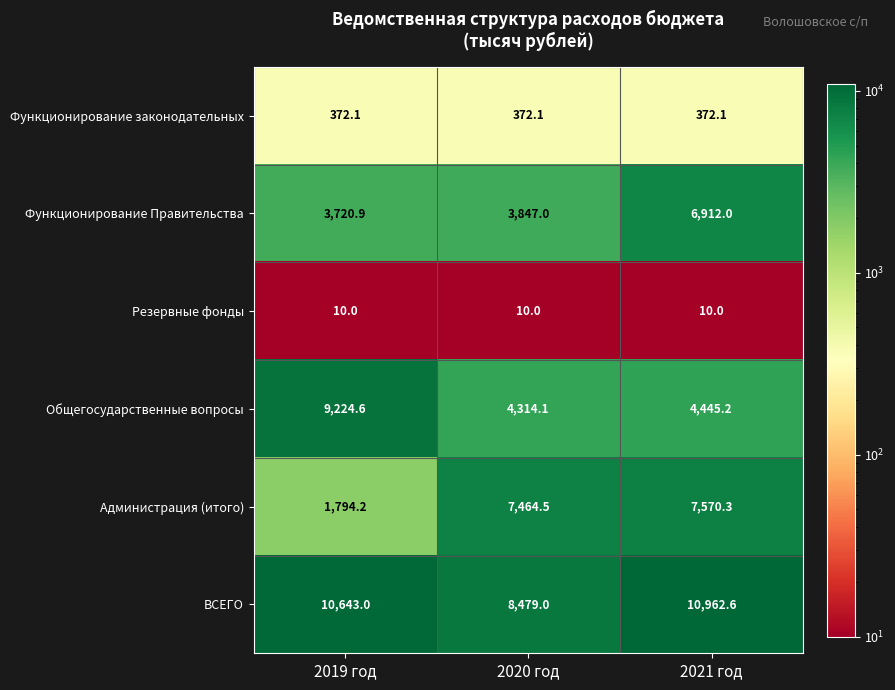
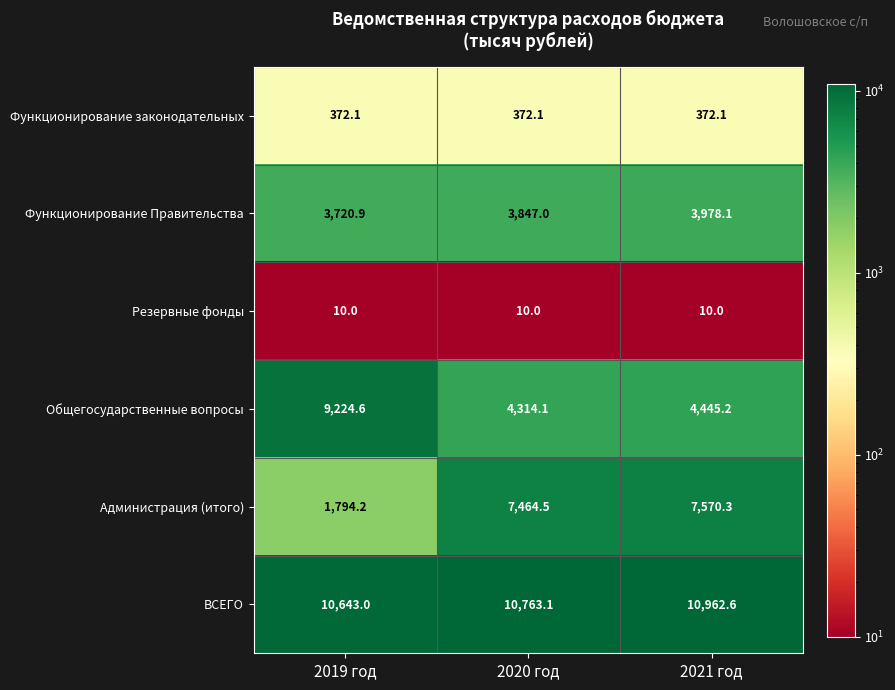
  {
    "Функционирование законодательных": {
      "2019 год": "372.1",
      "2020 год": "372.1",
      "2021 год": "372.1"
    },
    "Функционирование Правительства": {
      "2019 год": "3,720.9",
      "2020 год": "3,847.0",
-     "2021 год": "6,912.0"
+     "2021 год": "3,978.1"
    },
    "Резервные фонды": {
      "2019 год": "10.0",
      "2020 год": "10.0",
      "2021 год": "10.0"
    },
    "Общегосударственные вопросы": {
      "2019 год": "9,224.6",
      "2020 год": "4,314.1",
      "2021 год": "4,445.2"
    },
    "Администрация (итого)": {
      "2019 год": "1,794.2",
      "2020 год": "7,464.5",
      "2021 год": "7,570.3"
    },
    "ВСЕГО": {
      "2019 год": "10,643.0",
-     "2020 год": "8,479.0",
+     "2020 год": "10,763.1",
      "2021 год": "10,962.6"
    }
  }
